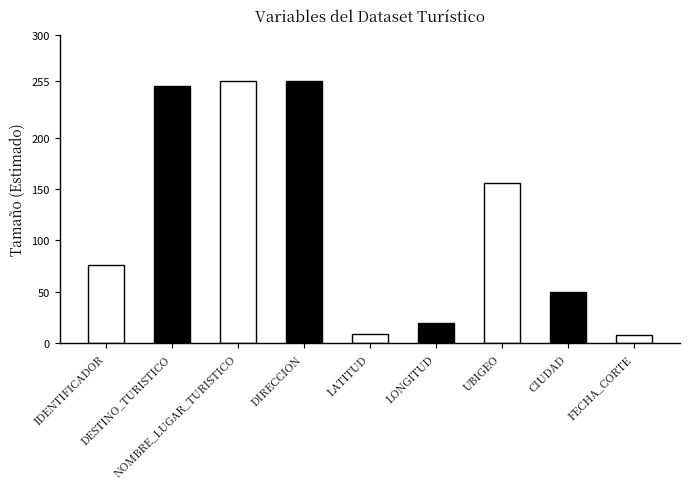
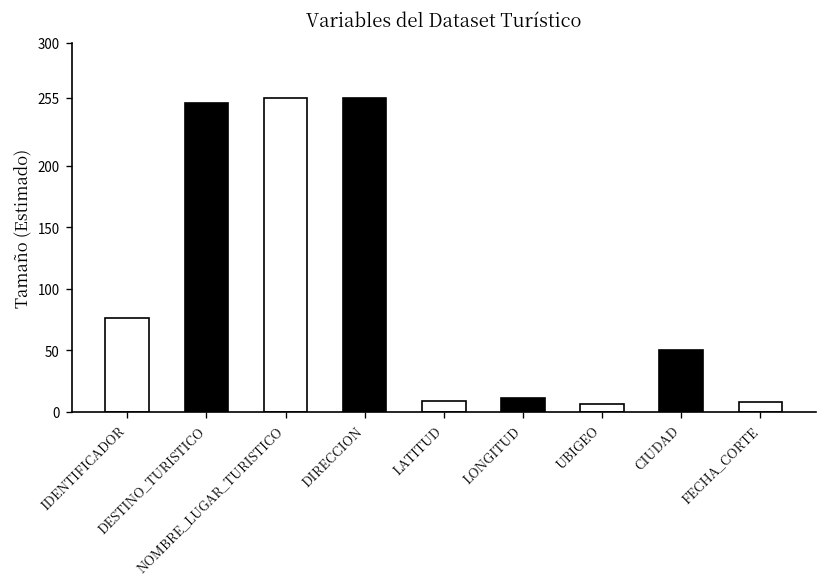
  {
    "IDENTIFICADOR": 76,
    "DESTINO_TURISTICO": 251,
    "NOMBRE_LUGAR_TURISTICO": 255,
    "DIRECCION": 255,
    "LATITUD": 9,
-   "LONGITUD": 20,
-   "UBIGEO": 156,
+   "LONGITUD": 11,
+   "UBIGEO": 6,
    "CIUDAD": 50,
    "FECHA_CORTE": 8
  }
